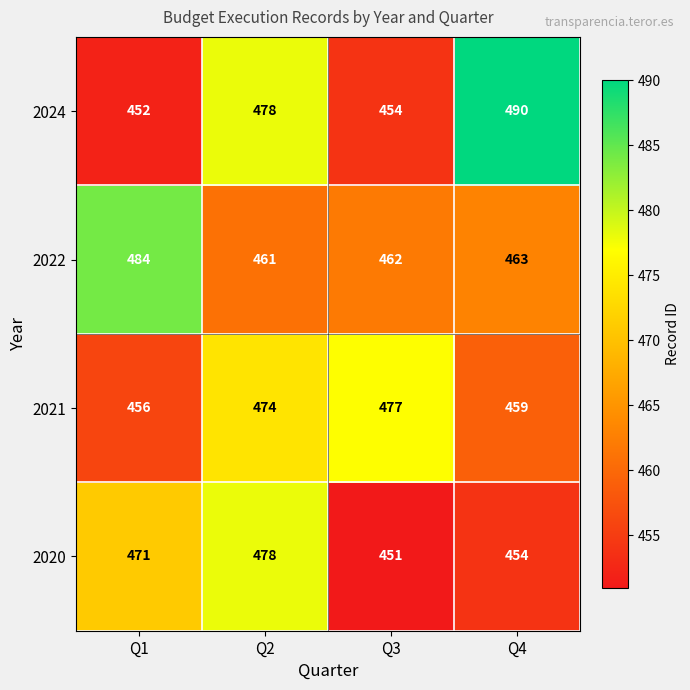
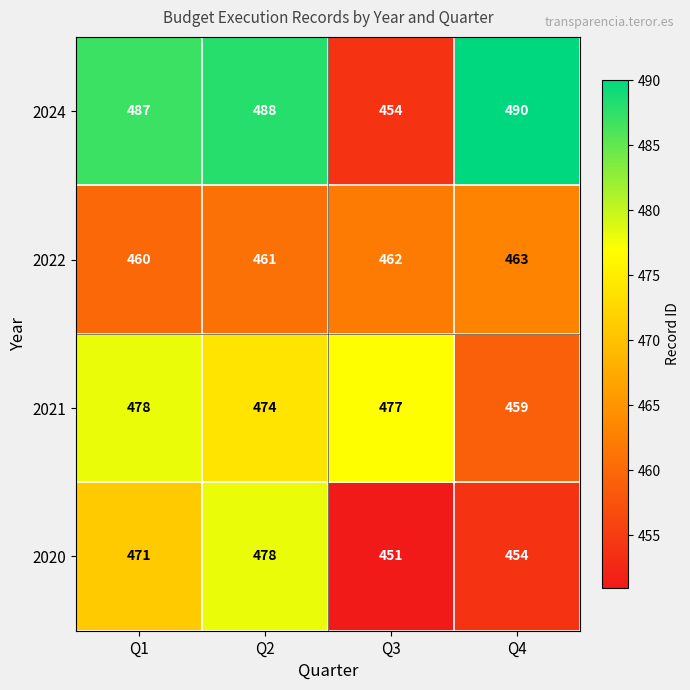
  {
    "2024": {
-     "Q1": 452,
-     "Q2": 478,
+     "Q1": 487,
+     "Q2": 488,
      "Q3": 454,
      "Q4": 490
    },
    "2022": {
-     "Q1": 484,
+     "Q1": 460,
      "Q2": 461,
      "Q3": 462,
      "Q4": 463
    },
    "2021": {
-     "Q1": 456,
+     "Q1": 478,
      "Q2": 474,
      "Q3": 477,
      "Q4": 459
    },
    "2020": {
      "Q1": 471,
      "Q2": 478,
      "Q3": 451,
      "Q4": 454
    }
  }
